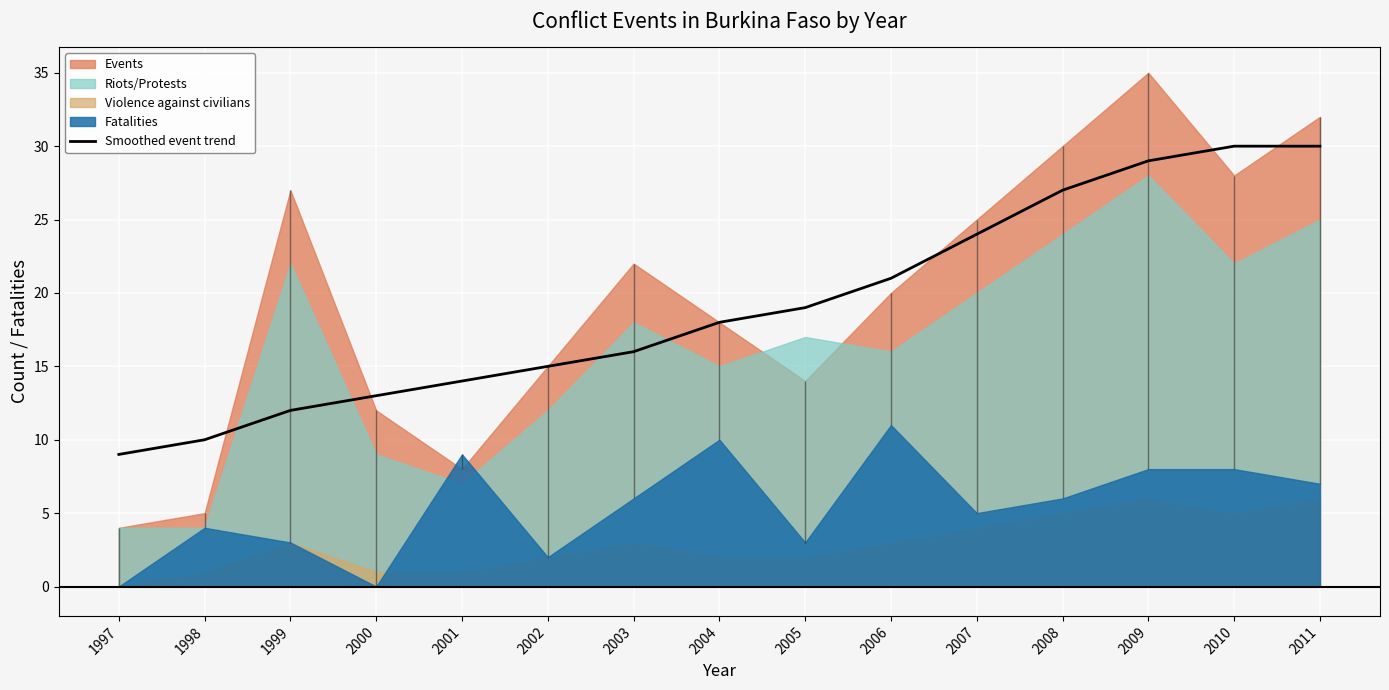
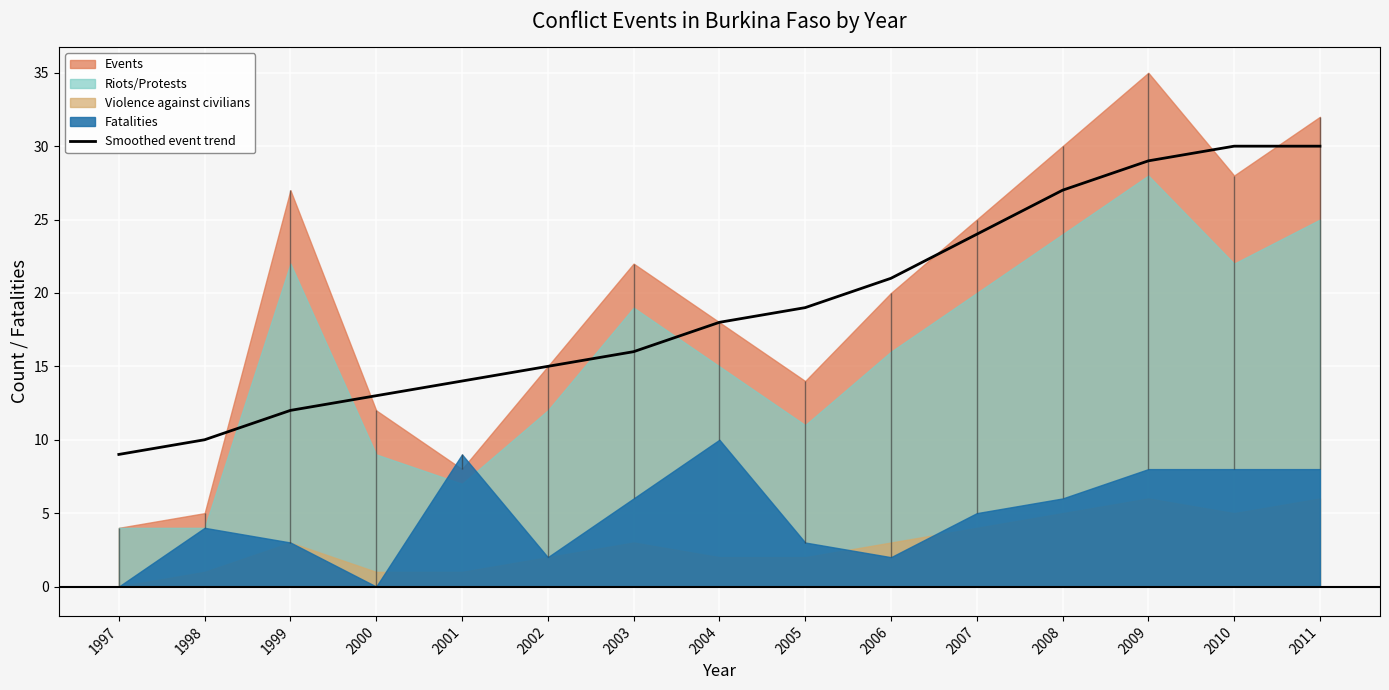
  {
    "Smoothed event trend": {
      "1997": 9,
      "1998": 10,
      "1999": 12,
      "2000": 13,
      "2001": 14,
      "2003": 16,
      "2005": 19,
      "2006": 21,
      "2007": 24,
      "2008": 27,
      "2009": 29,
      "2010": 30,
      "2011": 30
    },
    "Riots/Protests": {
      "1999": 22,
      "2000": 9,
      "2001": 7,
      "2002": 12,
-     "2003": 18,
+     "2003": 19,
      "2004": 15,
-     "2005": 17,
+     "2005": 11,
      "2006": 16,
      "2007": 20,
      "2008": 24,
      "2009": 28,
      "2010": 22,
      "2011": 25
    },
    "Fatalities": {
      "2000": 0,
      "2001": 9,
      "2003": 6,
      "2004": 10,
      "2005": 3,
-     "2006": 11,
+     "2006": 2,
      "2007": 5,
      "2008": 6,
      "2009": 8,
      "2010": 8,
-     "2011": 7
+     "2011": 8
    }
  }
